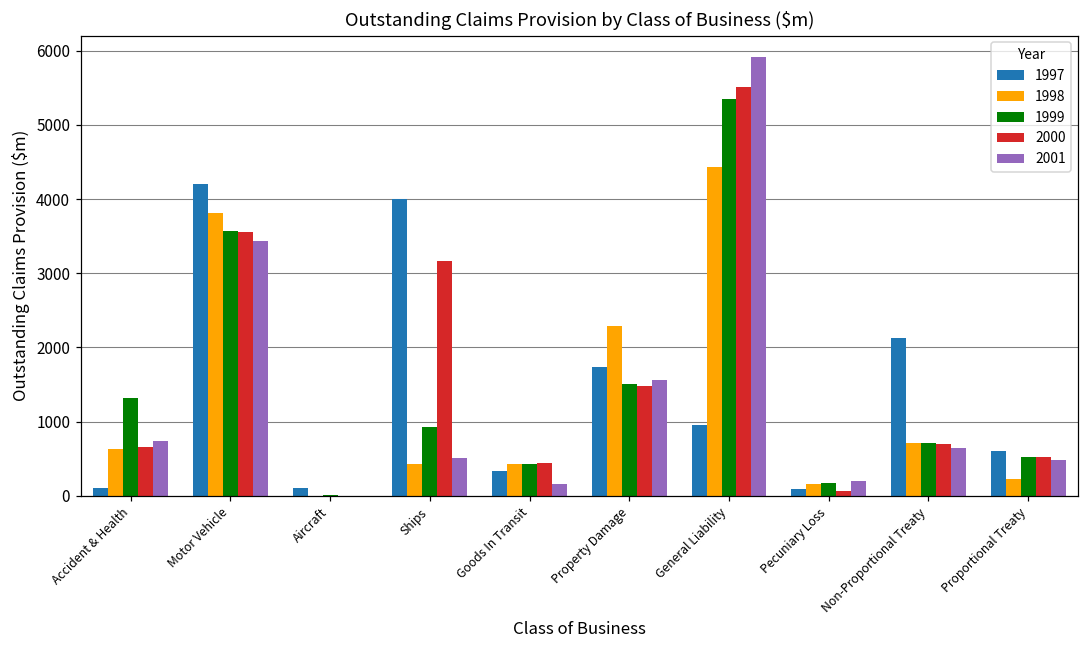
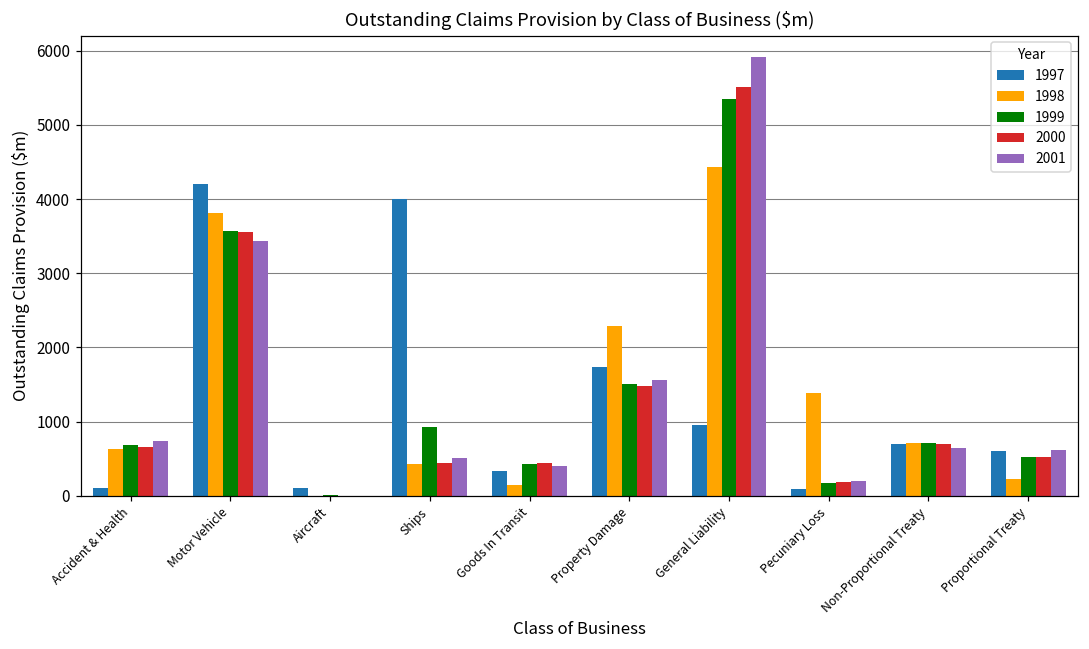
  {
    "1997": {
      "Accident & Health": 100,
      "Motor Vehicle": 4200,
      "Aircraft": 100,
      "Ships": 4000,
      "Goods In Transit": 300,
      "Property Damage": 1700,
      "General Liability": 1000,
      "Pecuniary Loss": 100,
-     "Non-Proportional Treaty": 2100,
+     "Non-Proportional Treaty": 700,
      "Proportional Treaty": 600
    },
    "1998": {
      "Accident & Health": 600,
      "Motor Vehicle": 3800,
      "Ships": 400,
-     "Goods In Transit": 400,
+     "Goods In Transit": 100,
      "Property Damage": 2300,
      "General Liability": 4400,
-     "Pecuniary Loss": 200,
+     "Pecuniary Loss": 1400,
      "Non-Proportional Treaty": 700,
      "Proportional Treaty": 200
    },
    "1999": {
-     "Accident & Health": 1300,
+     "Accident & Health": 700,
      "Motor Vehicle": 3600,
      "Ships": 900,
      "Goods In Transit": 400,
      "Property Damage": 1500,
      "General Liability": 5400,
      "Pecuniary Loss": 200,
      "Non-Proportional Treaty": 700,
      "Proportional Treaty": 500
    },
    "2000": {
      "Accident & Health": 700,
      "Motor Vehicle": 3500,
-     "Ships": 3200,
+     "Ships": 400,
      "Goods In Transit": 400,
      "Property Damage": 1500,
      "General Liability": 5500,
-     "Pecuniary Loss": 100,
+     "Pecuniary Loss": 200,
      "Non-Proportional Treaty": 700,
      "Proportional Treaty": 500
    },
    "2001": {
      "Accident & Health": 700,
      "Motor Vehicle": 3400,
      "Ships": 500,
-     "Goods In Transit": 200,
+     "Goods In Transit": 400,
      "Property Damage": 1600,
      "General Liability": 5900,
      "Pecuniary Loss": 200,
      "Non-Proportional Treaty": 600,
-     "Proportional Treaty": 500
+     "Proportional Treaty": 600
    }
  }
